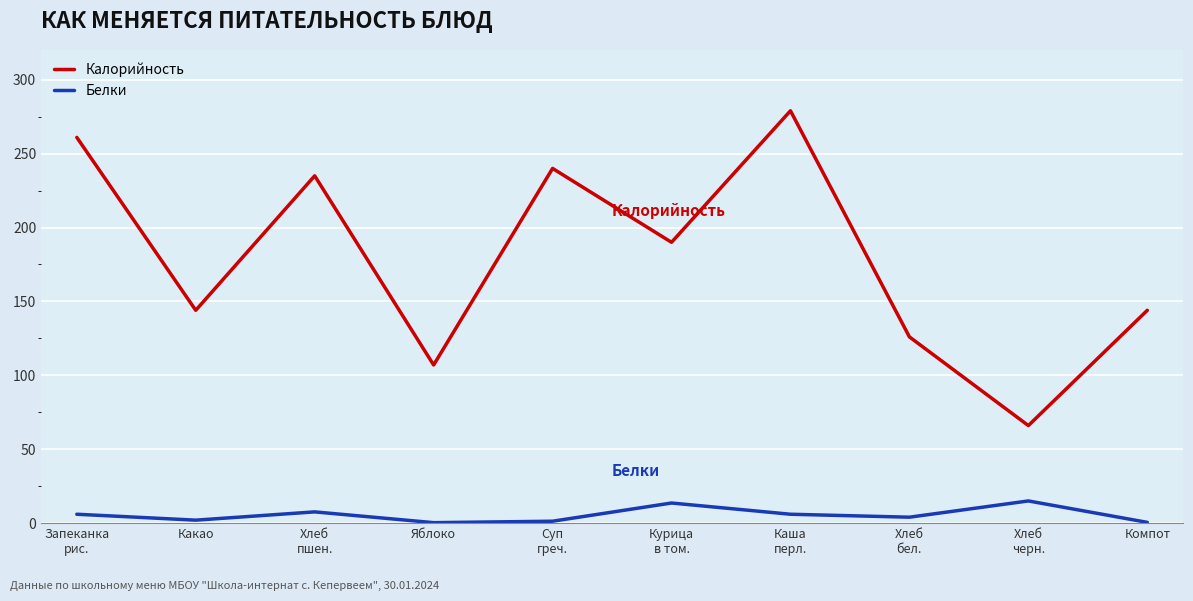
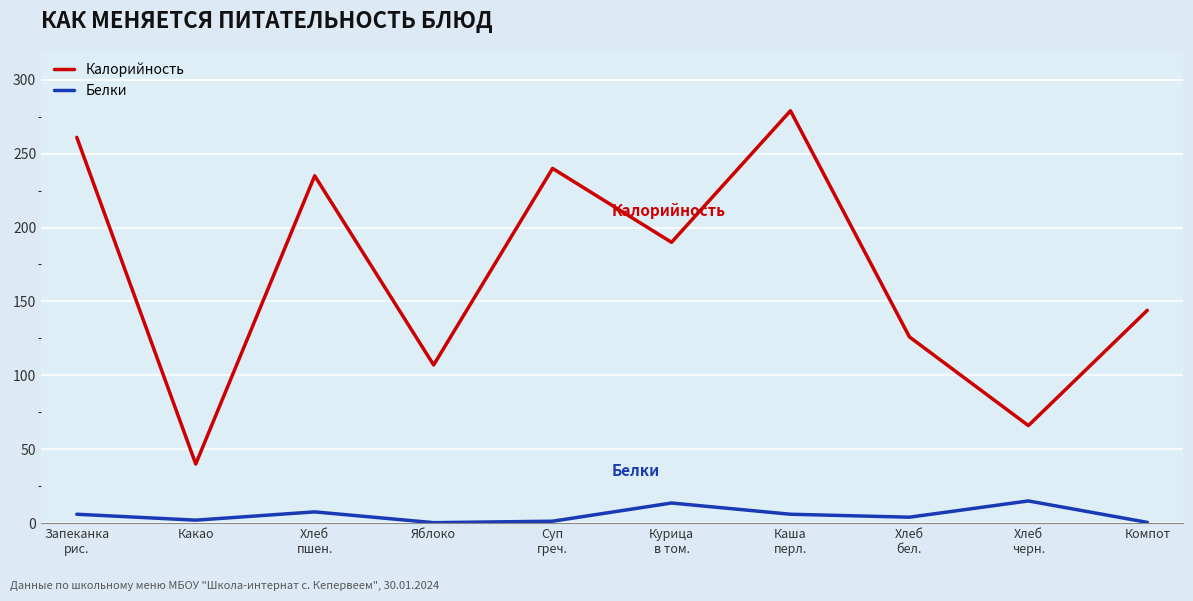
  {
    "Калорийность": {
      "Запеканка рис.": 261,
-     "Какао": 144,
+     "Какао": 40,
      "Хлеб пшен.": 235,
      "Яблоко": 107,
      "Суп греч.": 240,
      "Курица в том.": 190,
      "Каша перл.": 279,
      "Хлеб бел.": 126,
      "Хлеб черн.": 66,
      "Компот": 144
    },
    "Белки": {
      "Запеканка рис.": 6,
      "Какао": 2,
      "Хлеб пшен.": 8,
      "Яблоко": 0,
      "Суп греч.": 1,
      "Курица в том.": 14,
      "Каша перл.": 6,
      "Хлеб бел.": 4,
      "Хлеб черн.": 15,
      "Компот": 1
    }
  }
